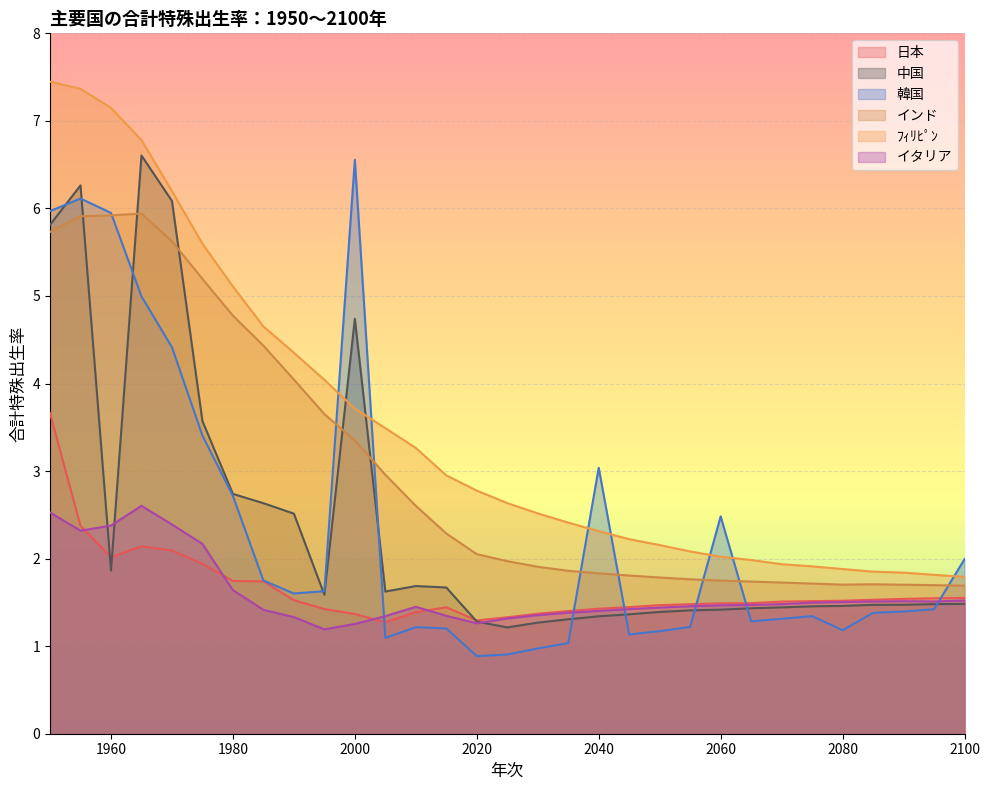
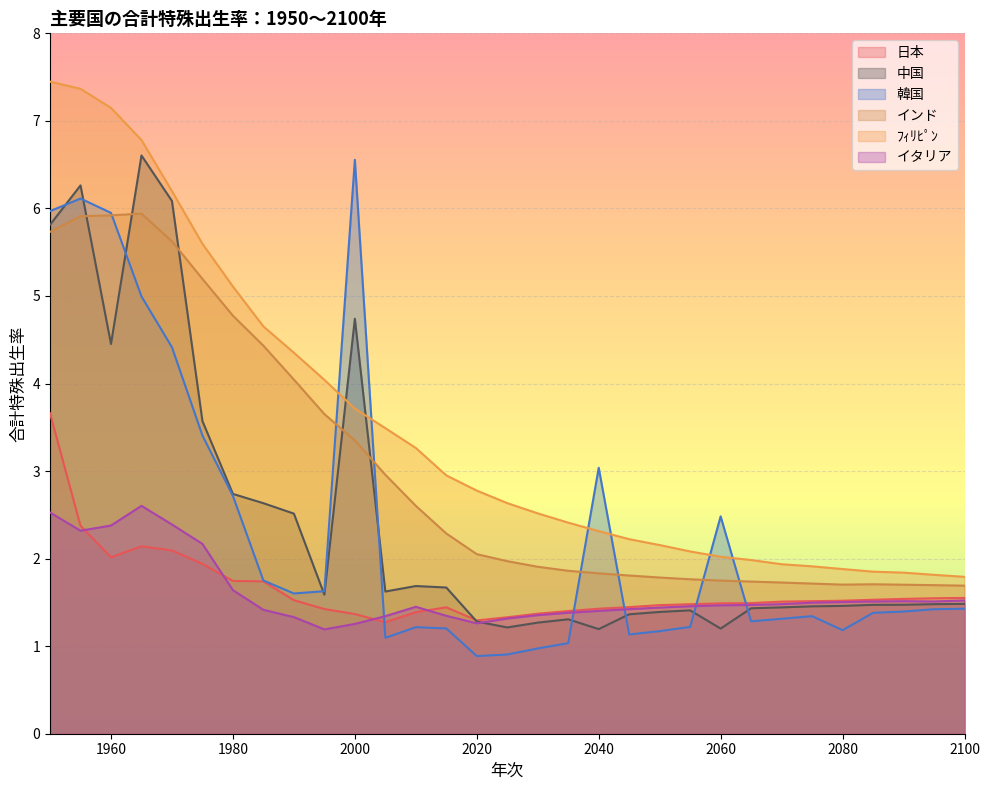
  {
    "中国": {
-     "1960": 1.9,
+     "1960": 4.5,
      "2000": 4.7,
-     "2040": 1.3,
-     "2060": 1.4,
+     "2040": 1.2,
+     "2060": 1.2,
      "2080": 1.5,
      "2100": 1.5
    },
    "韓国": {
      "2000": 6.6,
      "2020": 0.9,
      "2040": 3.0,
      "2060": 2.5,
      "2080": 1.2,
-     "2100": 2.0
+     "2100": 1.4
    }
  }
